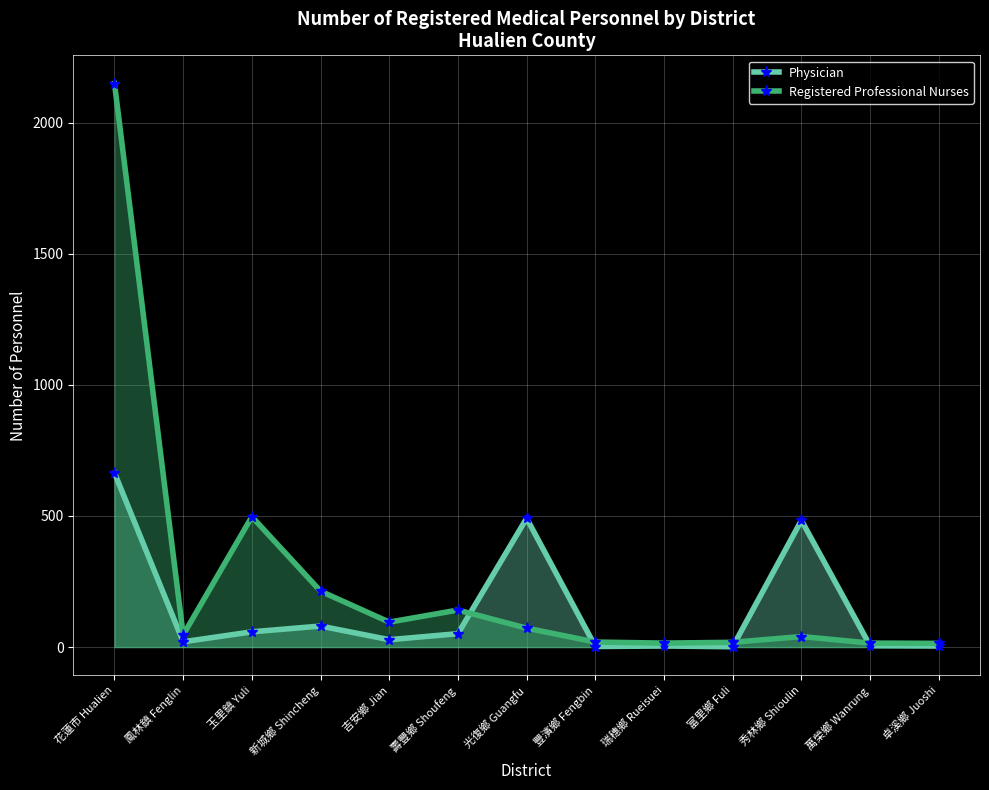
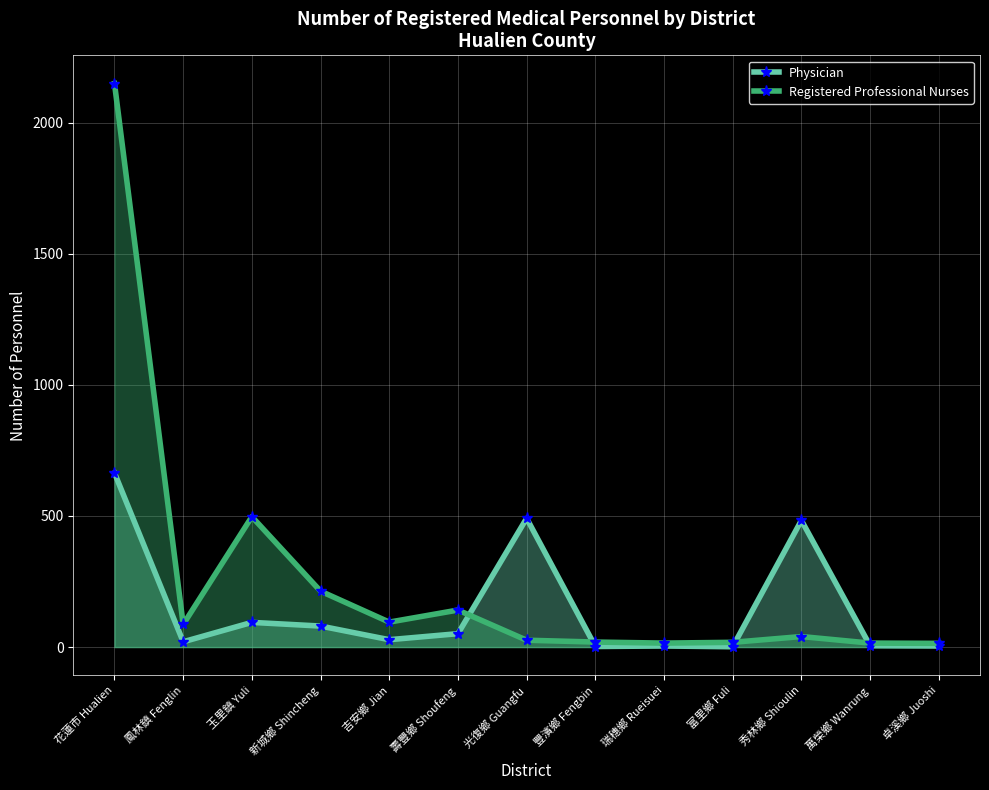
  {
    "Physician": {
      "花蓮市 Hualien": 660,
      "鳳林鎮 Fenglin": 20,
-     "玉里鎮 Yuli": 60,
+     "玉里鎮 Yuli": 90,
      "新城鄉 Shincheng": 80,
      "吉安鄉 Jian": 30,
      "壽豐鄉 Shoufeng": 50,
      "光復鄉 Guangfu": 490,
      "豐濱鄉 Fengbin": 0,
      "瑞穗鄉 Rueisuei": 0,
      "富里鄉 Fuli": 0,
      "秀林鄉 Shioulin": 480,
      "萬榮鄉 Wanrung": 10,
      "卓溪鄉 Juoshi": 0
    },
    "Registered Professional Nurses": {
      "花蓮市 Hualien": 2150,
-     "鳳林鎮 Fenglin": 50,
+     "鳳林鎮 Fenglin": 90,
      "玉里鎮 Yuli": 500,
      "新城鄉 Shincheng": 210,
      "吉安鄉 Jian": 100,
      "壽豐鄉 Shoufeng": 140,
-     "光復鄉 Guangfu": 70,
+     "光復鄉 Guangfu": 30,
      "豐濱鄉 Fengbin": 20,
      "瑞穗鄉 Rueisuei": 20,
      "富里鄉 Fuli": 20,
      "秀林鄉 Shioulin": 40,
      "萬榮鄉 Wanrung": 20,
      "卓溪鄉 Juoshi": 10
    }
  }
